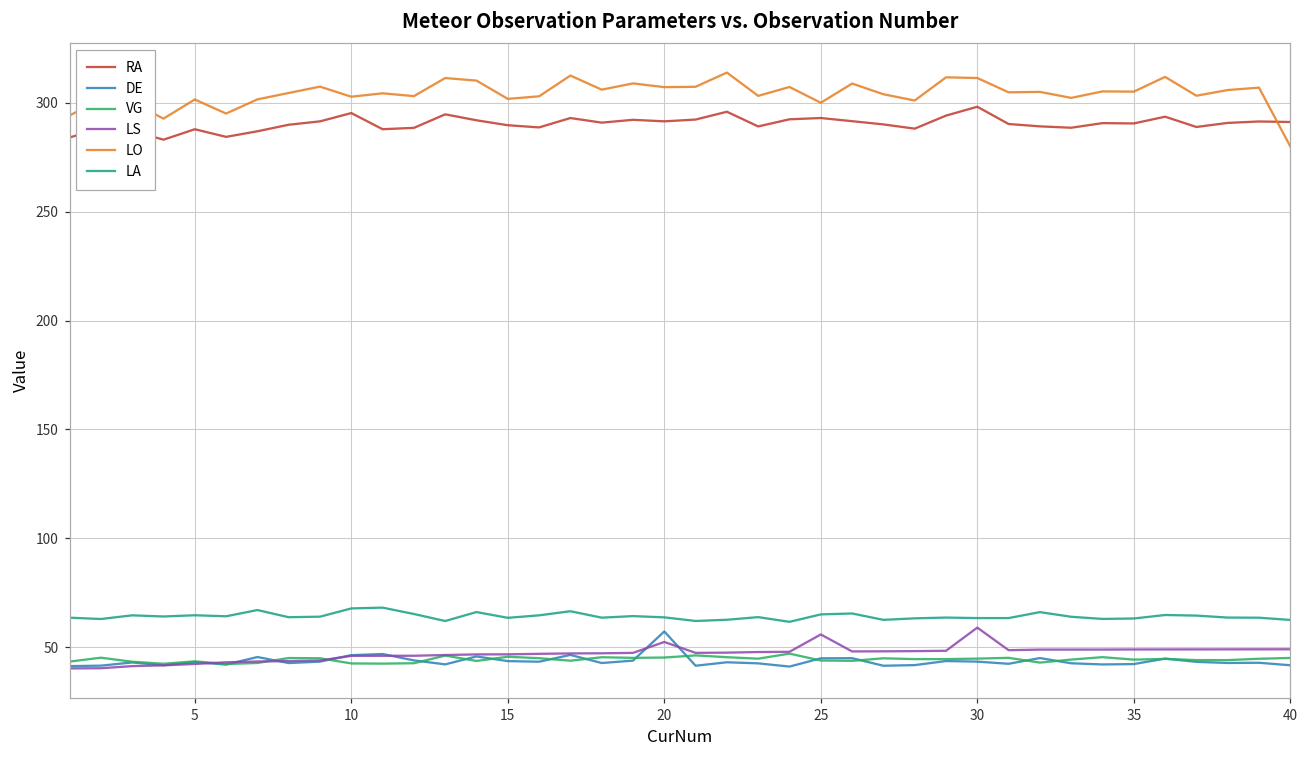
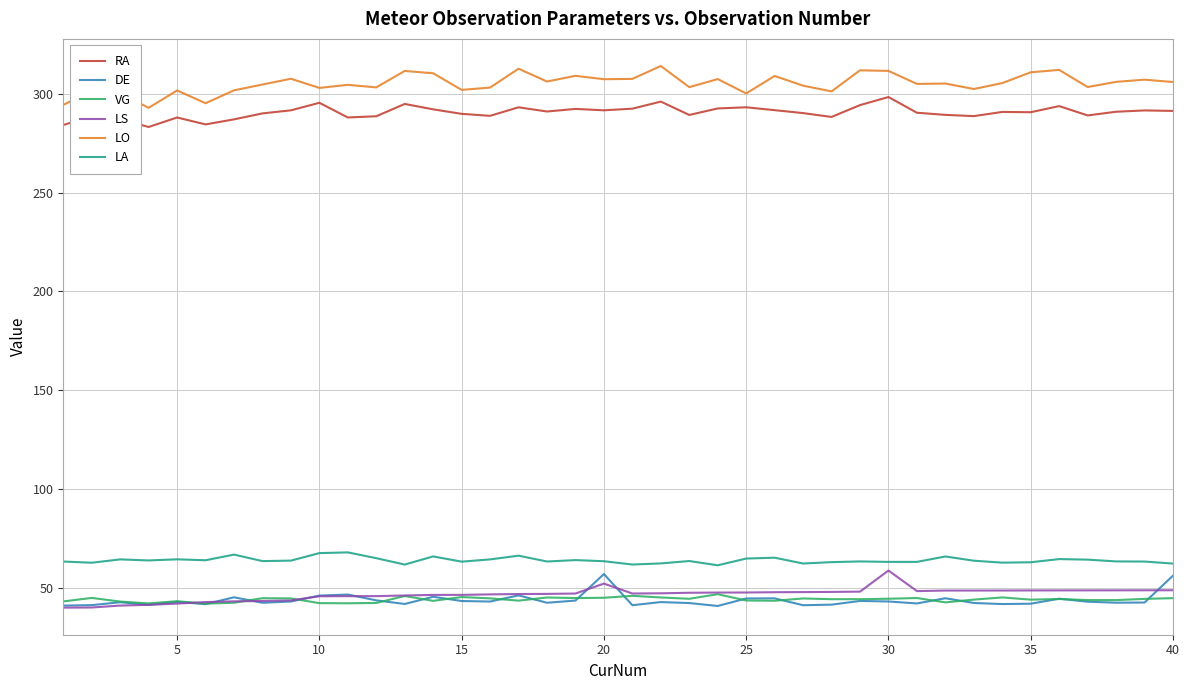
  {
    "RA": {
      "5": 288,
      "10": 295,
      "15": 290,
      "20": 292,
      "25": 293,
      "30": 298,
      "35": 291,
      "40": 291
    },
    "DE": {
      "15": 44,
      "20": 57,
      "30": 43,
      "35": 42,
-     "40": 42
+     "40": 56
    },
    "LS": {
      "20": 52,
-     "25": 56,
+     "25": 48,
      "30": 59,
      "35": 49,
      "40": 49
    },
    "LO": {
      "5": 302,
      "10": 303,
      "15": 302,
      "20": 307,
      "25": 300,
      "30": 311,
-     "35": 305,
-     "40": 280
+     "35": 311,
+     "40": 306
    }
  }
